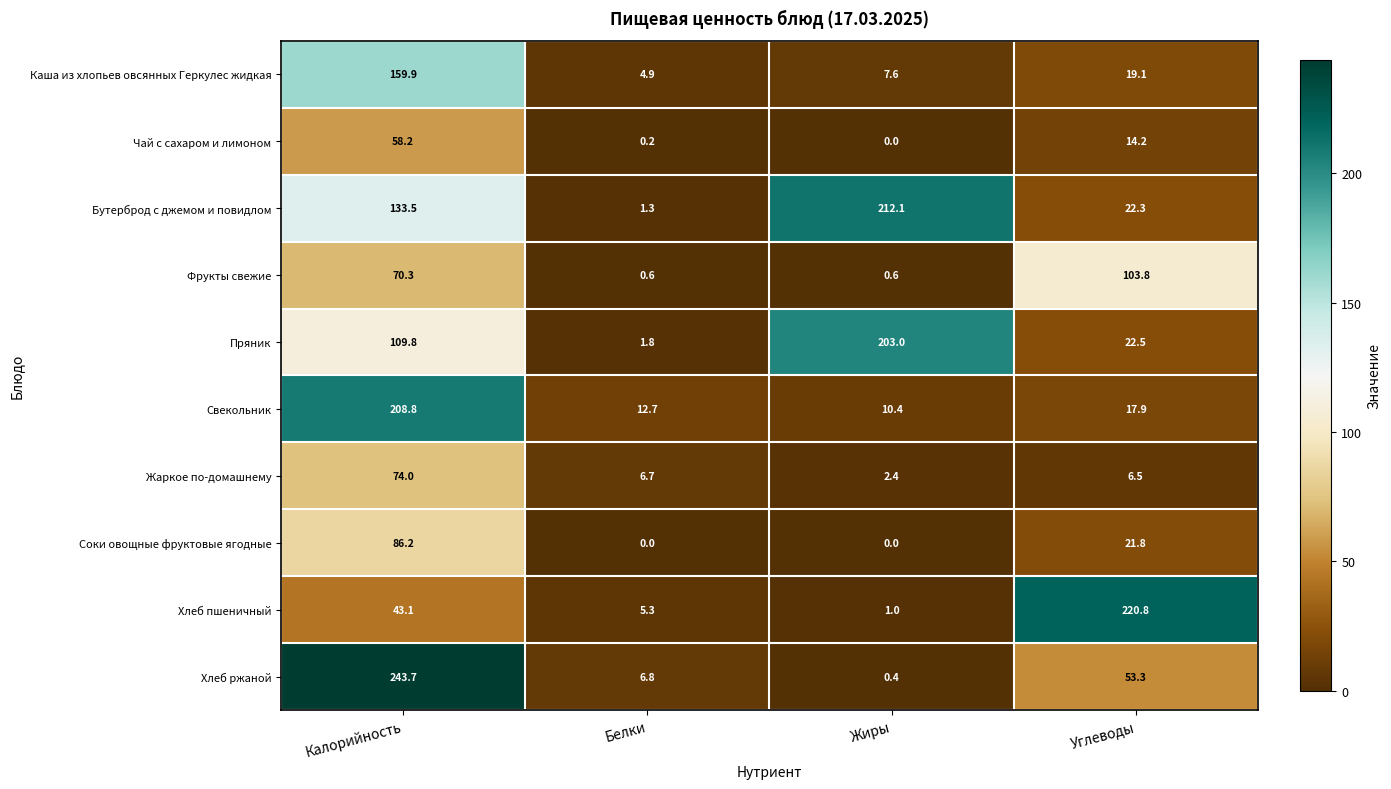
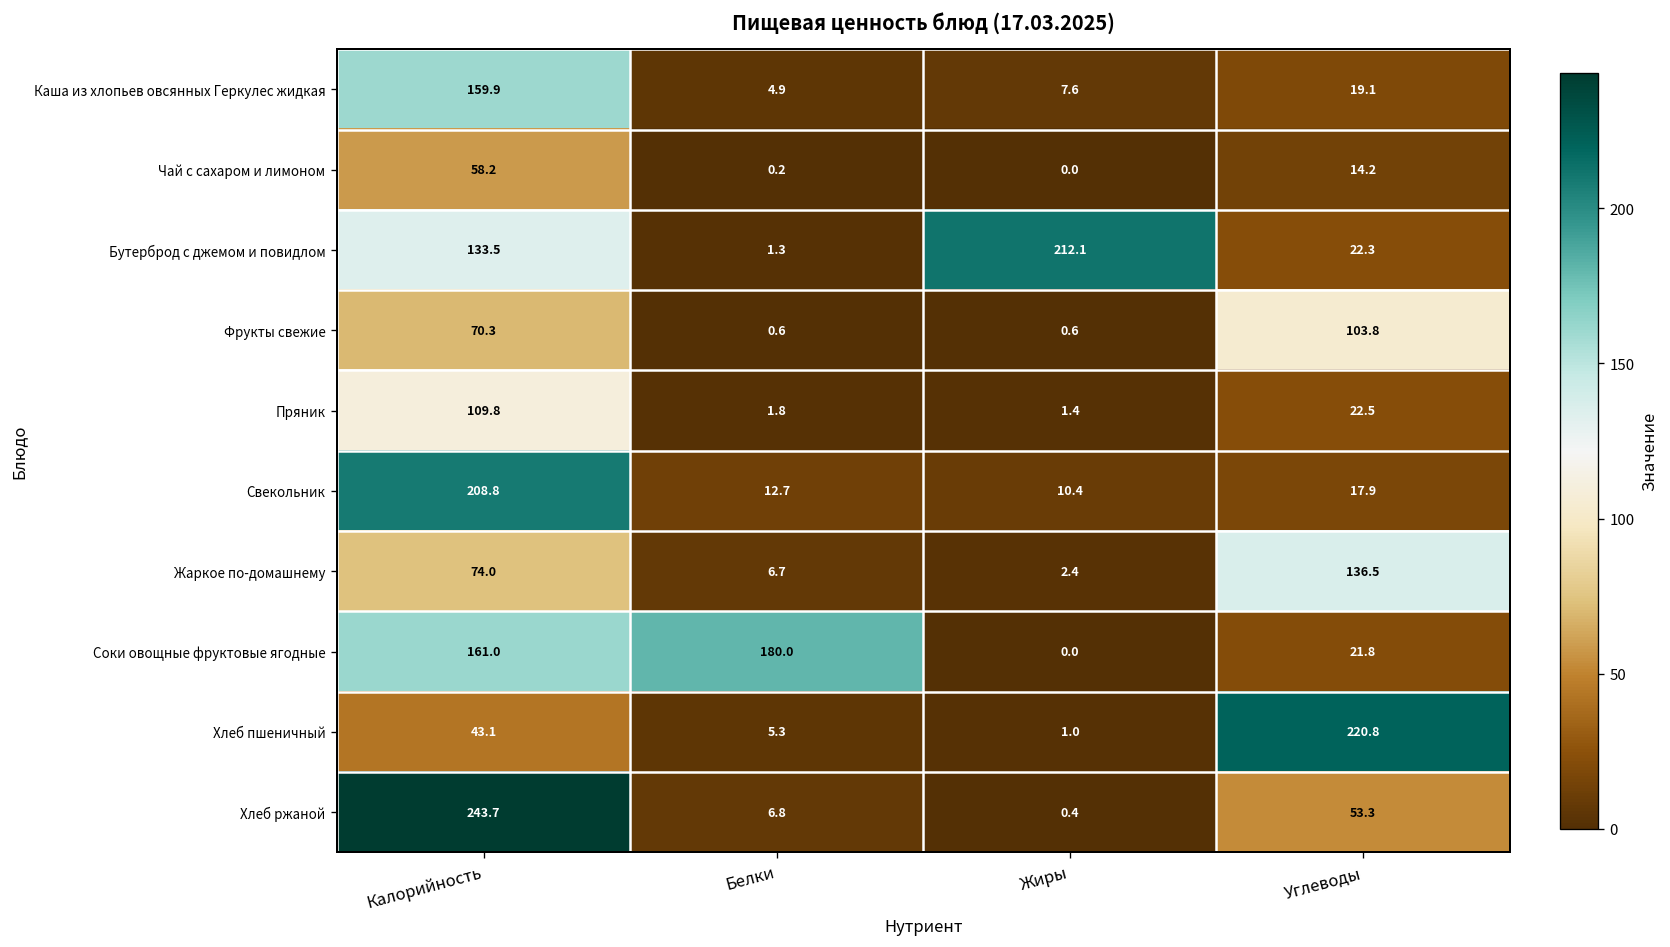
  {
    "Каша из хлопьев овсянных Геркулес жидкая": {
      "Калорийность": 159.9,
      "Белки": 4.9,
      "Жиры": 7.6,
      "Углеводы": 19.1
    },
    "Чай с сахаром и лимоном": {
      "Калорийность": 58.2,
      "Белки": 0.2,
      "Жиры": 0.0,
      "Углеводы": 14.2
    },
    "Бутерброд с джемом и повидлом": {
      "Калорийность": 133.5,
      "Белки": 1.3,
      "Жиры": 212.1,
      "Углеводы": 22.3
    },
    "Фрукты свежие": {
      "Калорийность": 70.3,
      "Белки": 0.6,
      "Жиры": 0.6,
      "Углеводы": 103.8
    },
    "Пряник": {
      "Калорийность": 109.8,
      "Белки": 1.8,
-     "Жиры": 203.0,
+     "Жиры": 1.4,
      "Углеводы": 22.5
    },
    "Свекольник": {
      "Калорийность": 208.8,
      "Белки": 12.7,
      "Жиры": 10.4,
      "Углеводы": 17.9
    },
    "Жаркое по-домашнему": {
      "Калорийность": 74.0,
      "Белки": 6.7,
      "Жиры": 2.4,
-     "Углеводы": 6.5
+     "Углеводы": 136.5
    },
    "Соки овощные фруктовые ягодные": {
-     "Калорийность": 86.2,
-     "Белки": 0.0,
+     "Калорийность": 161.0,
+     "Белки": 180.0,
      "Жиры": 0.0,
      "Углеводы": 21.8
    },
    "Хлеб пшеничный": {
      "Калорийность": 43.1,
      "Белки": 5.3,
      "Жиры": 1.0,
      "Углеводы": 220.8
    },
    "Хлеб ржаной": {
      "Калорийность": 243.7,
      "Белки": 6.8,
      "Жиры": 0.4,
      "Углеводы": 53.3
    }
  }
